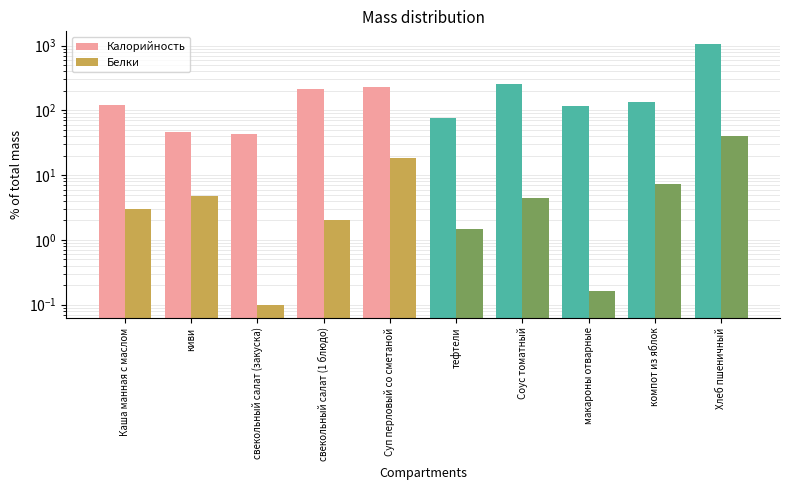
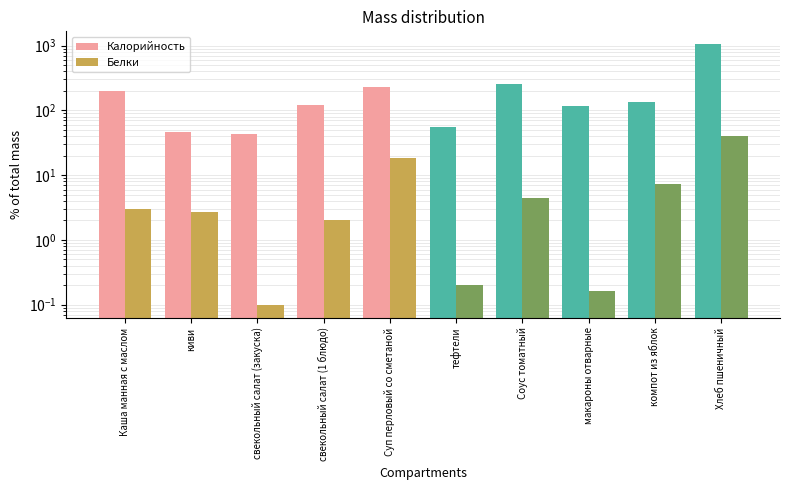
  {
    "Калорийность": {
-     "Каша манная с маслом": 120,
+     "Каша манная с маслом": 200,
      "киви": 50,
      "свекольный салат (закуска)": 40,
-     "свекольный салат (1 блюдо)": 210,
+     "свекольный салат (1 блюдо)": 120,
      "Суп перловый со сметаной": 230,
-     "тефтели": 80,
+     "тефтели": 60,
      "Соус томатный": 260,
      "макароны отварные": 120,
      "компот из яблок": 140,
      "Хлеб пшеничный": 1000
    },
    "Белки": {
      "Каша манная с маслом": 3,
-     "киви": 5,
+     "киви": 2.7,
      "свекольный салат (закуска)": 0.1,
      "свекольный салат (1 блюдо)": 2.0,
      "Суп перловый со сметаной": 18,
-     "тефтели": 1.5,
+     "тефтели": 0.2,
      "Соус томатный": 4,
      "макароны отварные": 0.16,
      "компот из яблок": 7,
      "Хлеб пшеничный": 40
    }
  }
